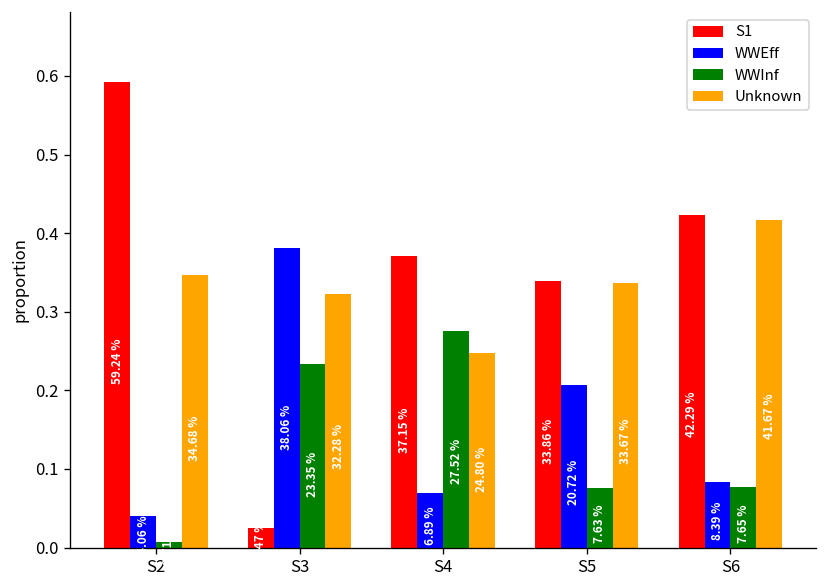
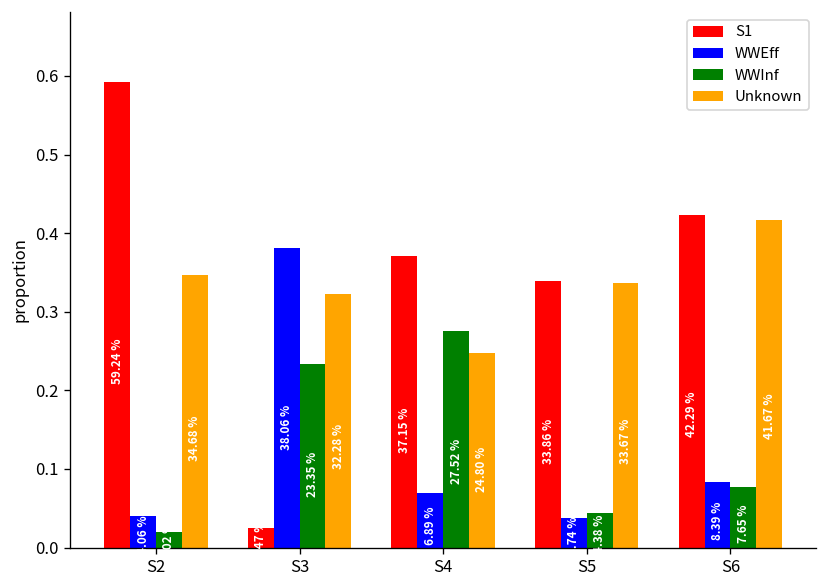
  {
    "S1": {
      "S2": "59.24 %",
      "S3": "2.47 %",
      "S4": "37.15 %",
      "S5": "33.86 %",
      "S6": "42.29 %"
    },
    "WWEff": {
      "S2": "4.06 %",
      "S3": "38.06 %",
      "S4": "6.89 %",
-     "S5": "20.72 %",
+     "S5": "3.74 %",
      "S6": "8.39 %"
    },
    "WWInf": {
-     "S2": "0.01",
+     "S2": "0.02",
      "S3": "23.35 %",
      "S4": "27.52 %",
-     "S5": "7.63 %",
+     "S5": "4.38 %",
      "S6": "7.65 %"
    },
    "Unknown": {
      "S2": "34.68 %",
      "S3": "32.28 %",
      "S4": "24.80 %",
      "S5": "33.67 %",
      "S6": "41.67 %"
    }
  }
